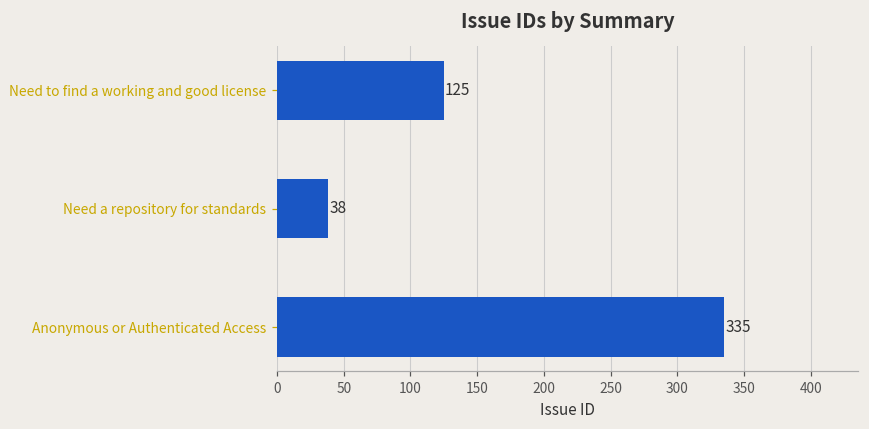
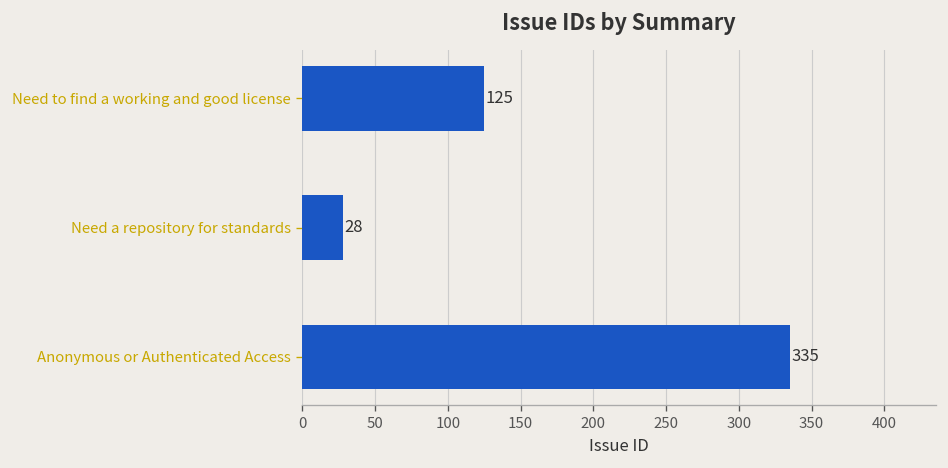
  {
    "Need to find a working and good license": 125,
-   "Need a repository for standards": 38,
+   "Need a repository for standards": 28,
    "Anonymous or Authenticated Access": 335
  }
